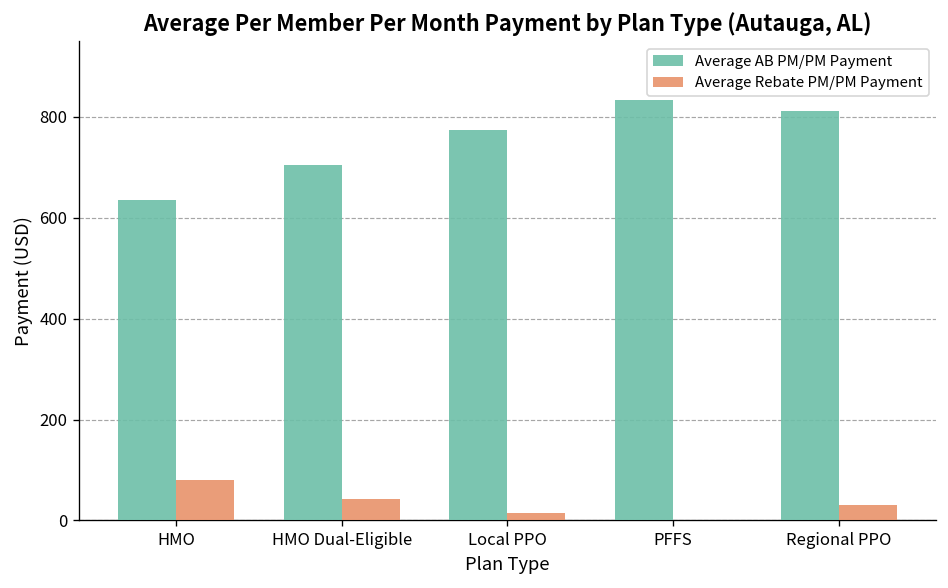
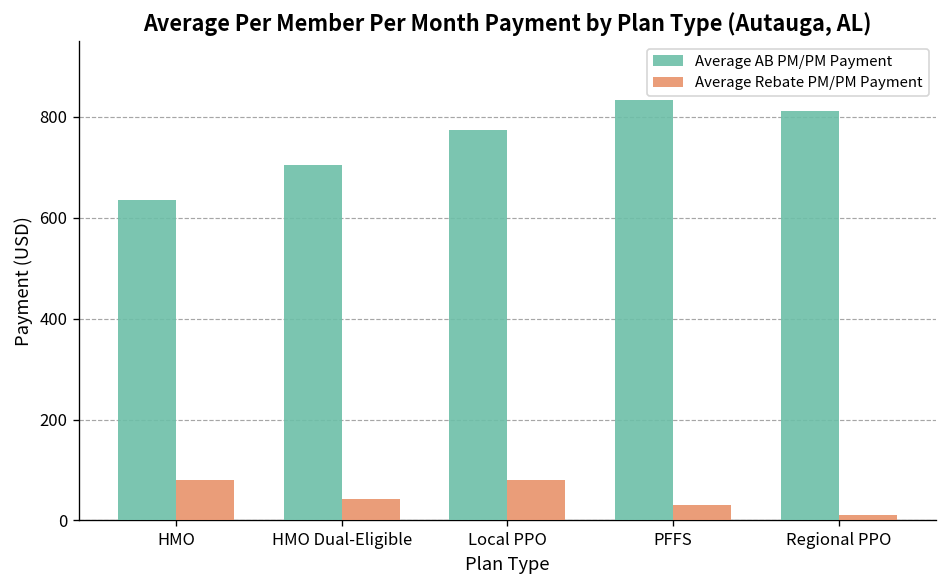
  {
    "Average AB PM/PM Payment": {
      "HMO": 630,
      "HMO Dual-Eligible": 700,
      "Local PPO": 770,
      "PFFS": 830,
      "Regional PPO": 810
    },
    "Average Rebate PM/PM Payment": {
      "HMO": 80,
      "HMO Dual-Eligible": 40,
-     "Local PPO": 10,
-     "PFFS": 0,
-     "Regional PPO": 30
+     "Local PPO": 80,
+     "PFFS": 30,
+     "Regional PPO": 10
    }
  }
